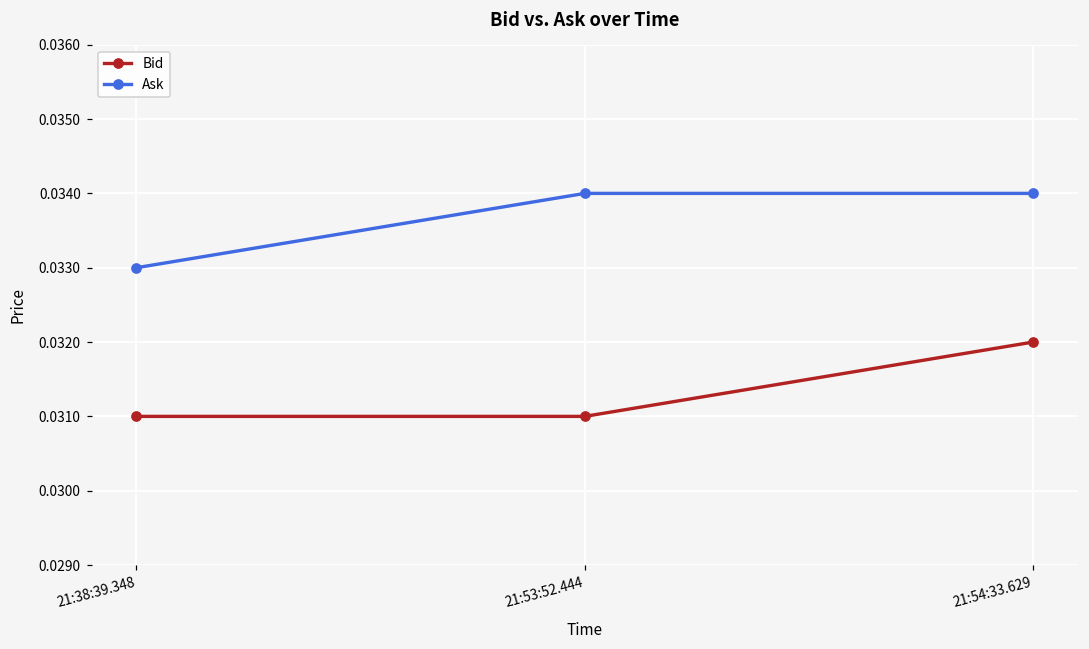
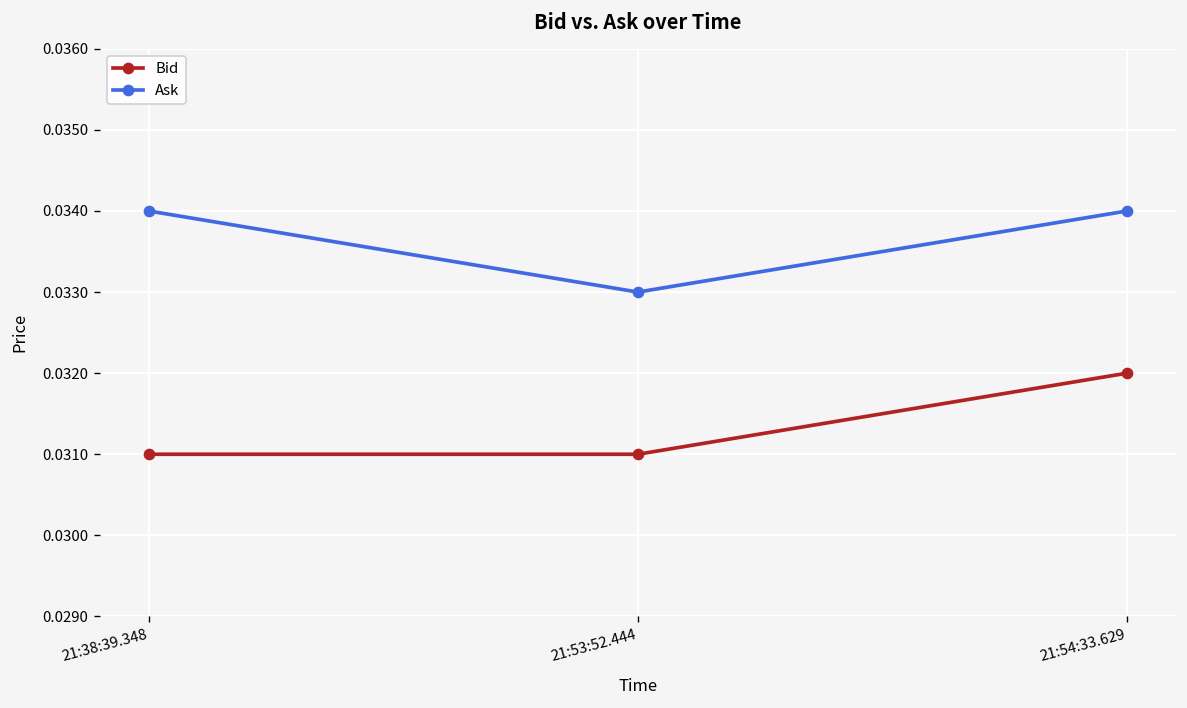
  {
    "Bid": {
      "21:38:39.348": 0.031,
      "21:53:52.444": 0.031,
      "21:54:33.629": 0.032
    },
    "Ask": {
-     "21:38:39.348": 0.033,
-     "21:53:52.444": 0.034,
+     "21:38:39.348": 0.034,
+     "21:53:52.444": 0.033,
      "21:54:33.629": 0.034
    }
  }
